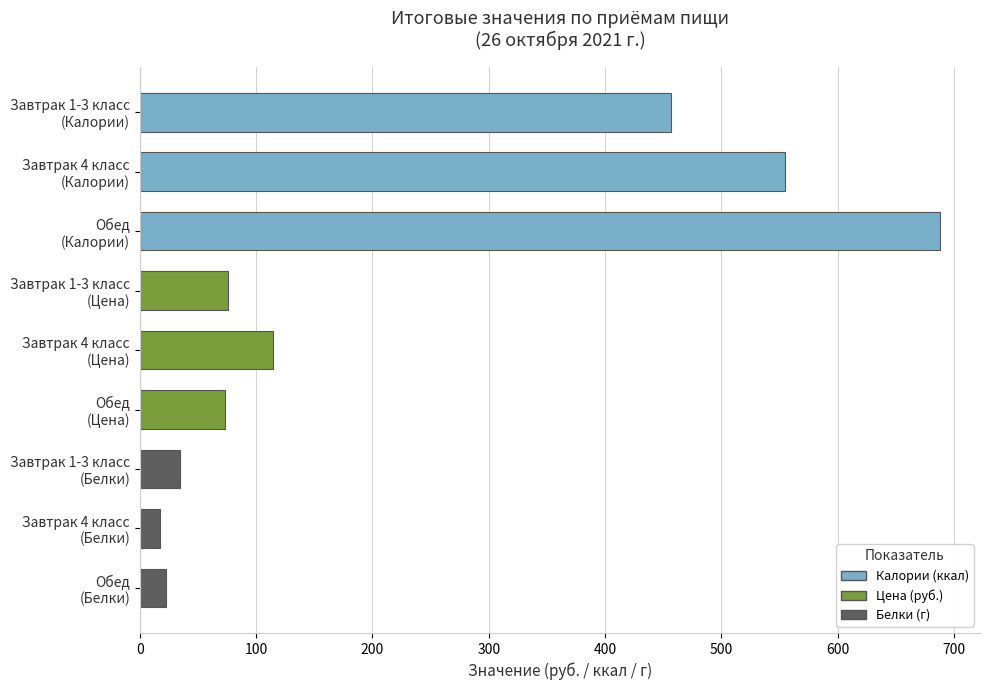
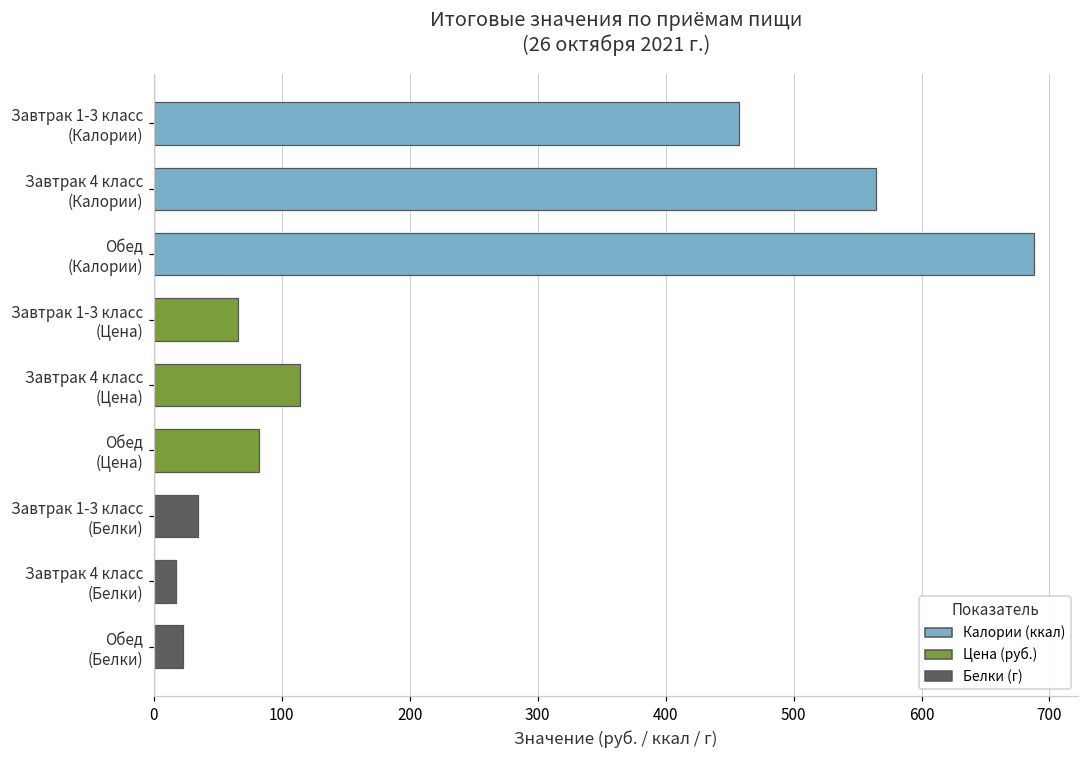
  {
    "Завтрак 1-3 класс (Калории)": 457,
-   "Завтрак 4 класс (Калории)": 555,
+   "Завтрак 4 класс (Калории)": 564,
    "Обед (Калории)": 688,
-   "Завтрак 1-3 класс (Цена)": 76,
+   "Завтрак 1-3 класс (Цена)": 66,
    "Завтрак 4 класс (Цена)": 114,
-   "Обед (Цена)": 73,
+   "Обед (Цена)": 82,
    "Завтрак 1-3 класс (Белки)": 35,
    "Завтрак 4 класс (Белки)": 17,
    "Обед (Белки)": 23
  }
